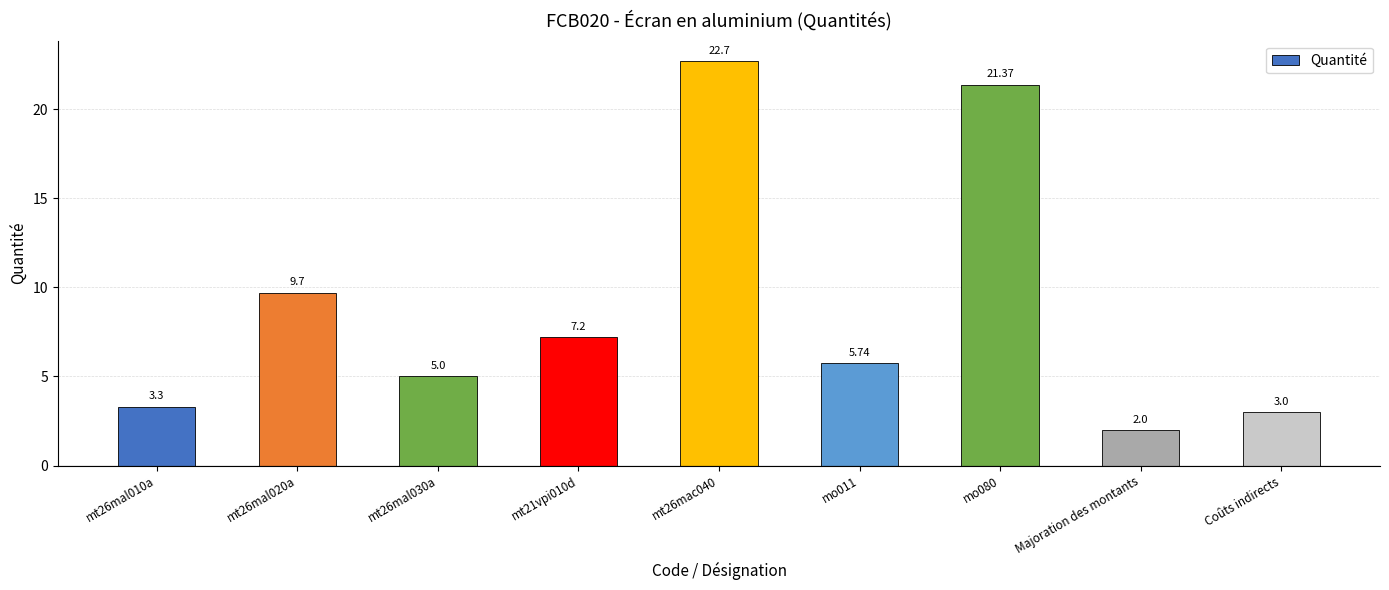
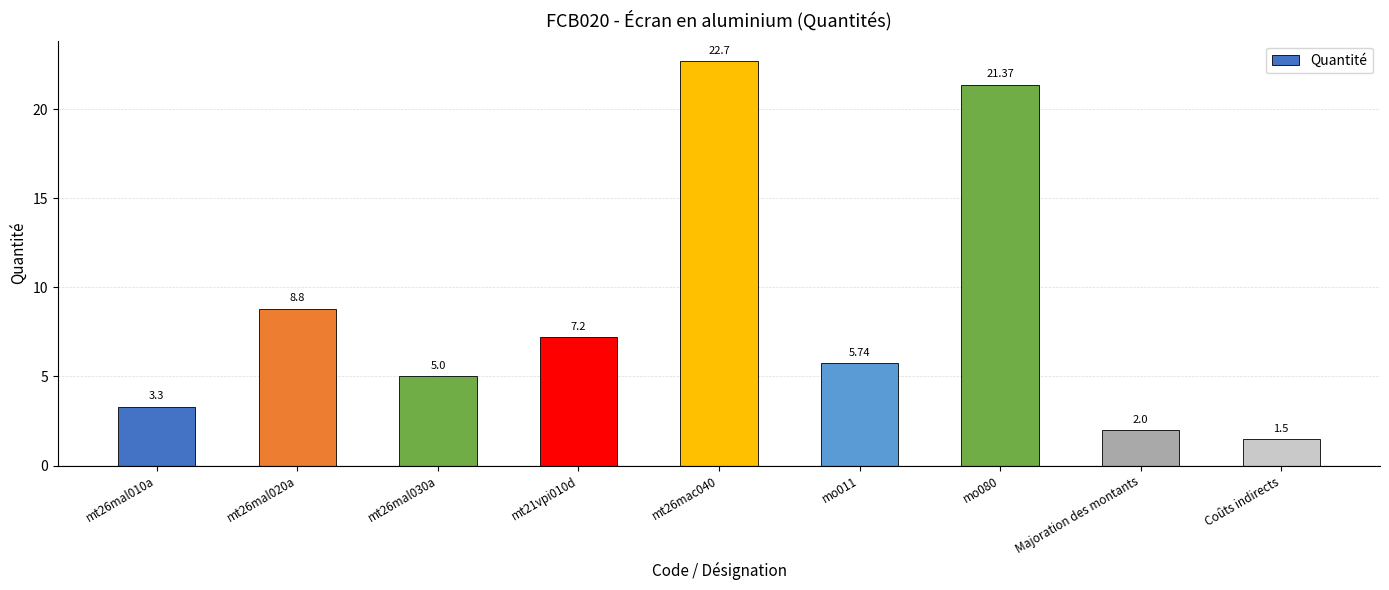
  {
    "mt26mal010a": 3.3,
-   "mt26mal020a": 9.7,
+   "mt26mal020a": 8.8,
    "mt26mal030a": 5.0,
    "mt21vpi010d": 7.2,
    "mt26mac040": 22.7,
    "mo011": 5.74,
    "mo080": 21.37,
    "Majoration des montants": 2.0,
-   "Coûts indirects": 3.0
+   "Coûts indirects": 1.5
  }
